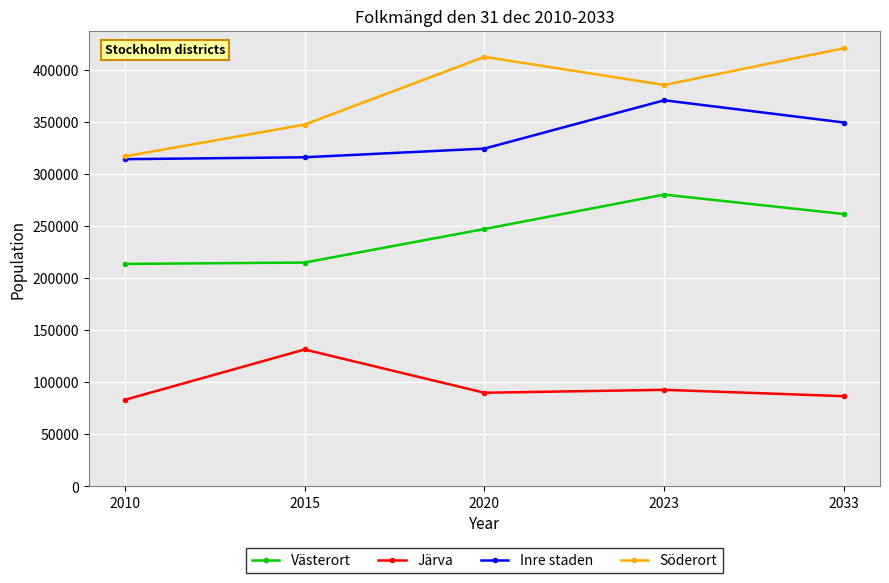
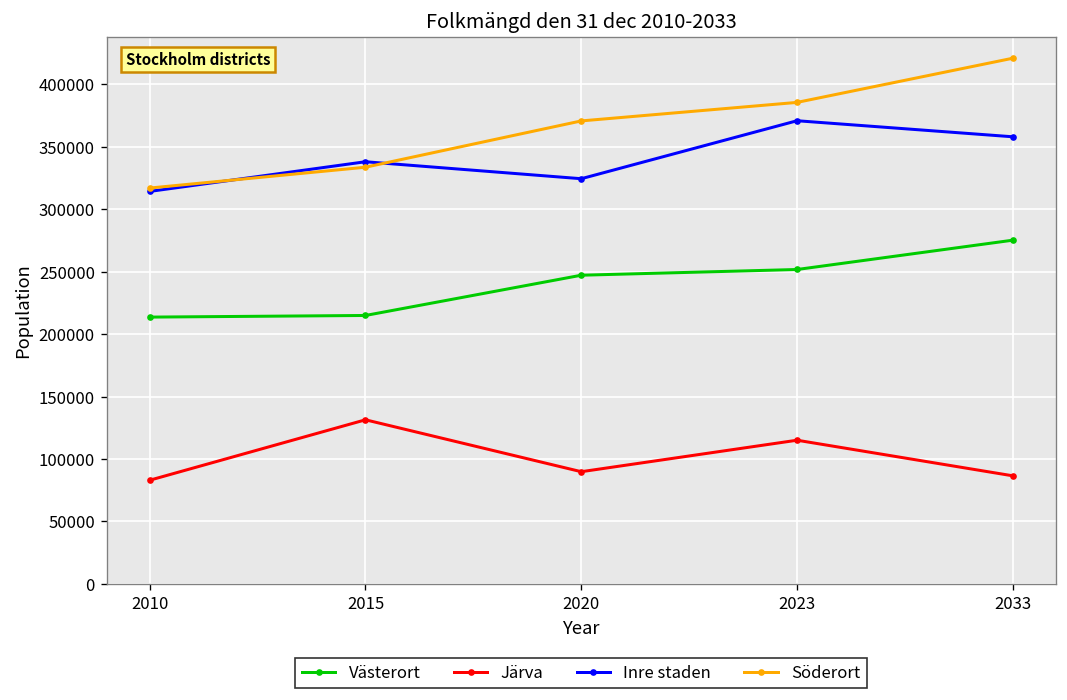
  {
    "Västerort": {
      "2010": 214000,
      "2015": 215000,
      "2020": 247000,
-     "2023": 280000,
-     "2033": 262000
+     "2023": 252000,
+     "2033": 275000
    },
    "Järva": {
      "2010": 83000,
      "2015": 131000,
      "2020": 90000,
-     "2023": 93000,
+     "2023": 115000,
      "2033": 87000
    },
    "Inre staden": {
      "2010": 314000,
-     "2015": 316000,
+     "2015": 338000,
      "2020": 324000,
      "2023": 371000,
-     "2033": 349000
+     "2033": 358000
    },
    "Söderort": {
      "2010": 317000,
-     "2015": 347000,
-     "2020": 413000,
+     "2015": 334000,
+     "2020": 371000,
      "2023": 386000,
      "2033": 421000
    }
  }
